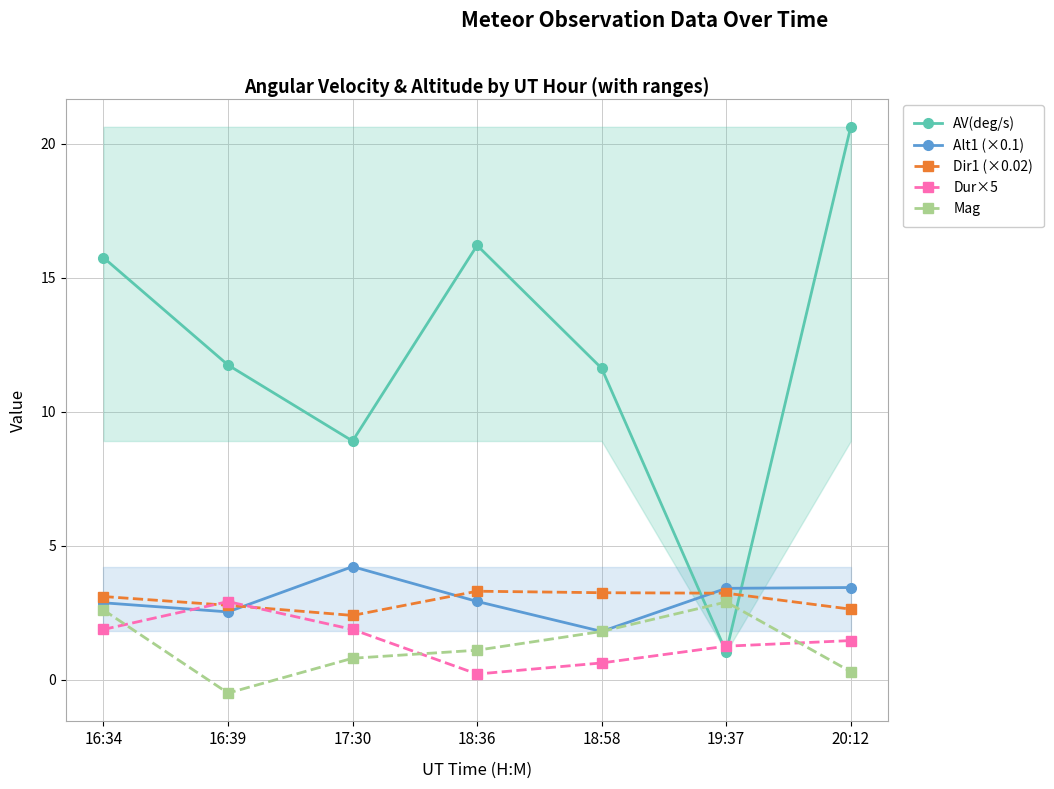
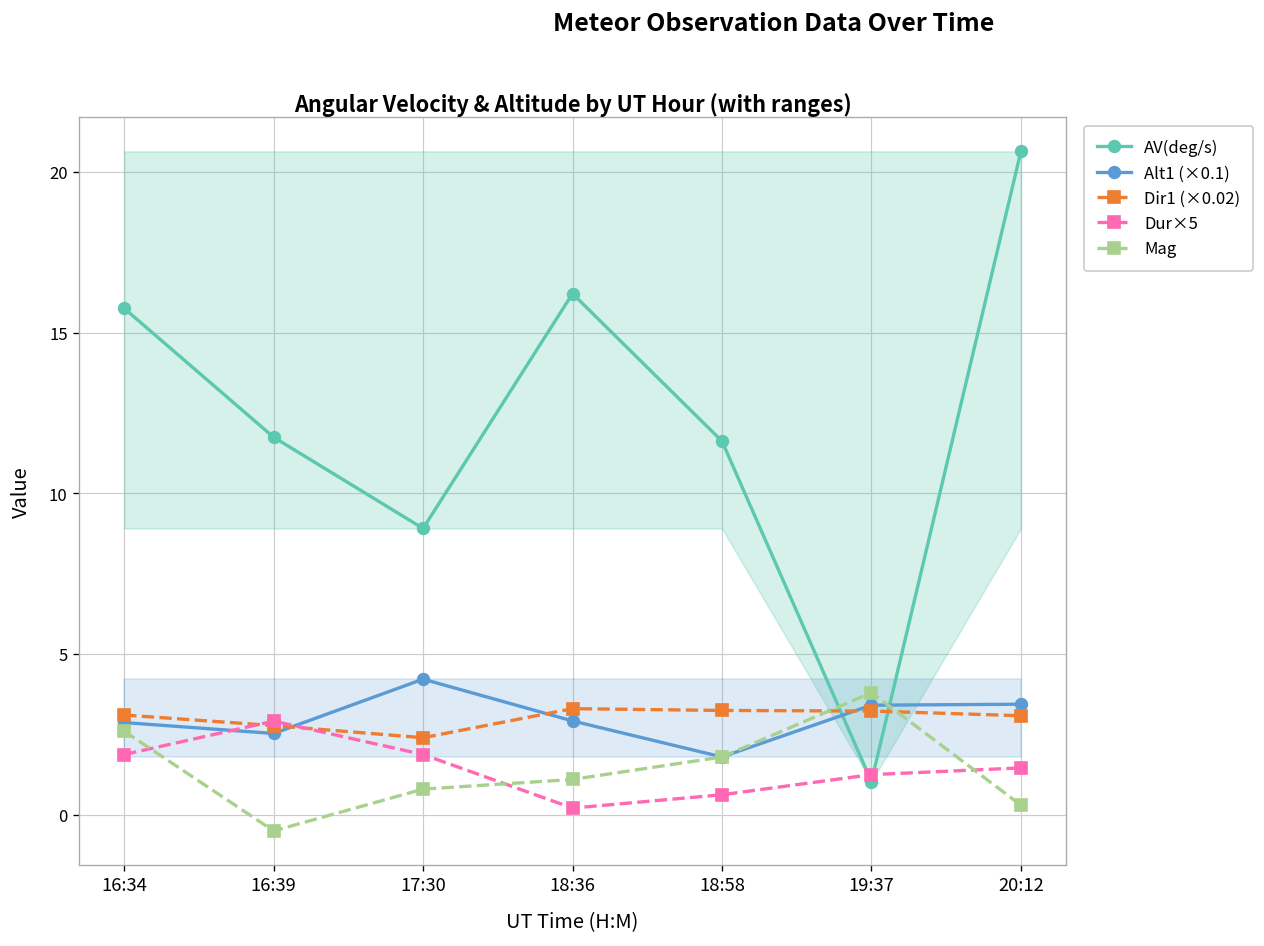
  {
    "Dir1 (×0.02)": {
      "16:34": 3.1,
      "16:39": 2.8,
      "17:30": 2.4,
      "18:36": 3.3,
      "18:58": 3.2,
      "19:37": 3.2,
-     "20:12": 2.6
+     "20:12": 3.1
    },
    "Dur×5": {
      "16:34": 1.9,
      "16:39": 2.9,
      "17:30": 1.9,
      "18:36": 0.2,
      "18:58": 0.6,
      "19:37": 1.3,
      "20:12": 1.5
    },
    "Mag": {
      "16:34": 2.6,
      "16:39": -0.5,
      "17:30": 0.8,
      "18:36": 1.1,
-     "19:37": 2.9,
+     "19:37": 3.8,
      "20:12": 0.3
    }
  }
